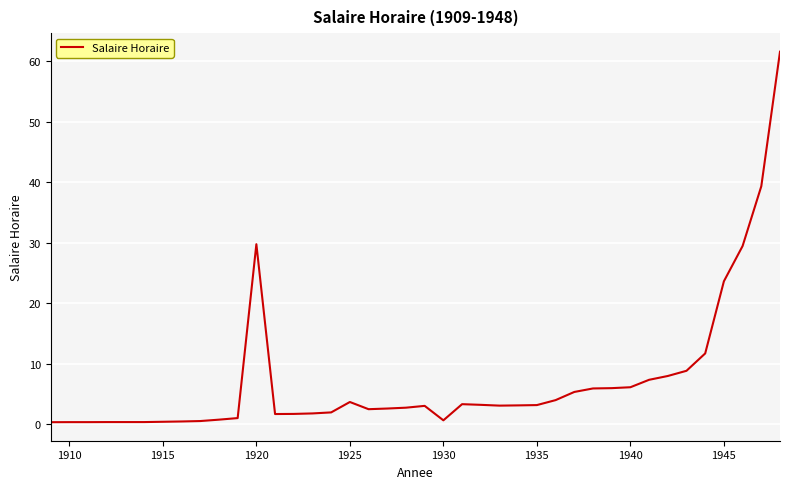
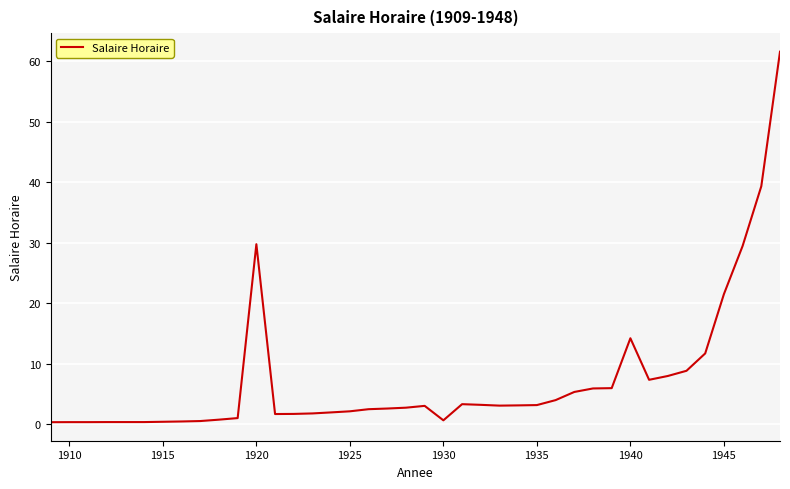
  {
    "1910": 0,
    "1915": 0,
    "1920": 30,
-   "1925": 4,
+   "1925": 2,
    "1930": 1,
    "1935": 3,
-   "1940": 6,
-   "1945": 24
+   "1940": 14,
+   "1945": 21
  }
